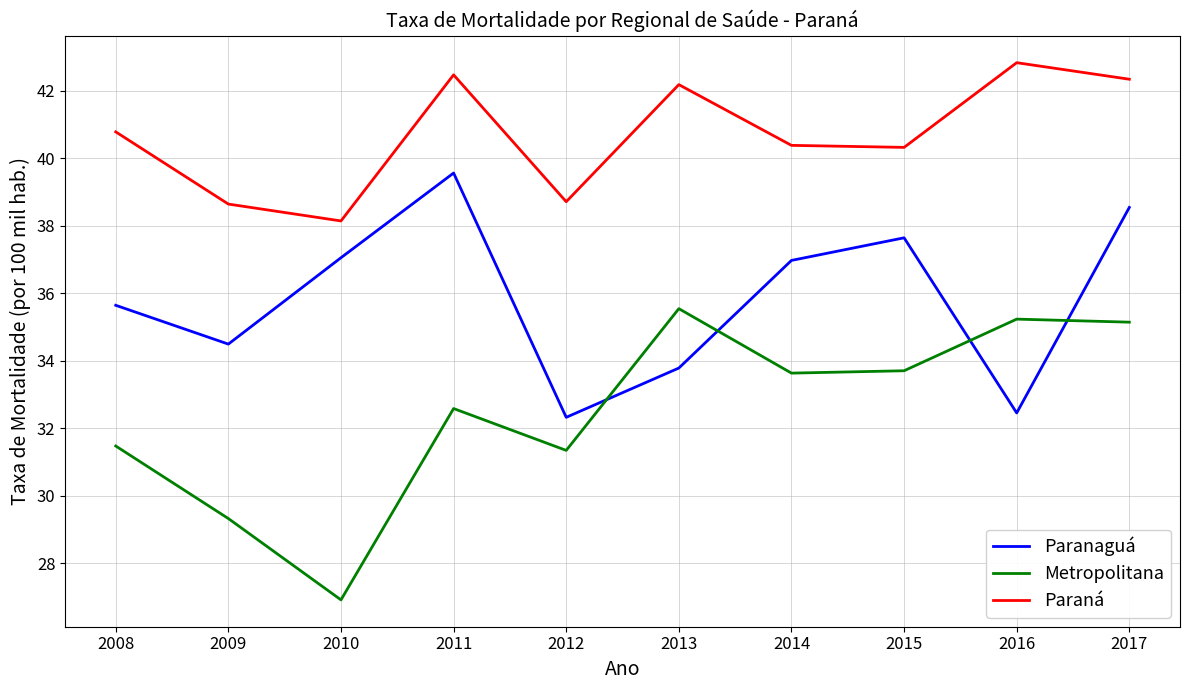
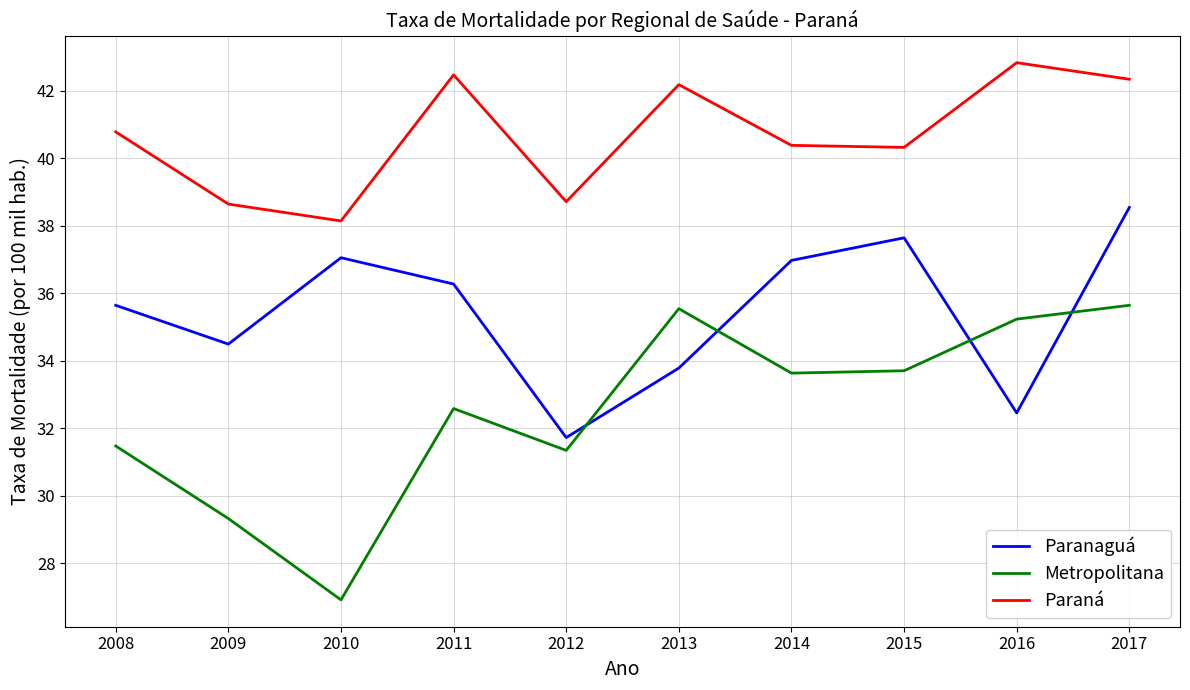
  {
    "Paranaguá": {
      "2008": 35.6,
      "2009": 34.5,
      "2010": 37.1,
-     "2011": 39.6,
-     "2012": 32.3,
+     "2011": 36.3,
+     "2012": 31.7,
      "2013": 33.8,
      "2014": 37.0,
      "2015": 37.6,
      "2016": 32.5,
      "2017": 38.5
    },
    "Metropolitana": {
      "2008": 31.5,
      "2009": 29.3,
      "2010": 26.9,
      "2011": 32.6,
      "2012": 31.3,
      "2013": 35.5,
      "2014": 33.6,
      "2015": 33.7,
      "2016": 35.2,
-     "2017": 35.1
+     "2017": 35.6
    },
    "Paraná": {
      "2008": 40.8,
      "2009": 38.6,
      "2010": 38.1,
      "2011": 42.5,
      "2012": 38.7,
      "2013": 42.2,
      "2014": 40.4,
      "2015": 40.3,
      "2016": 42.8,
      "2017": 42.3
    }
  }
